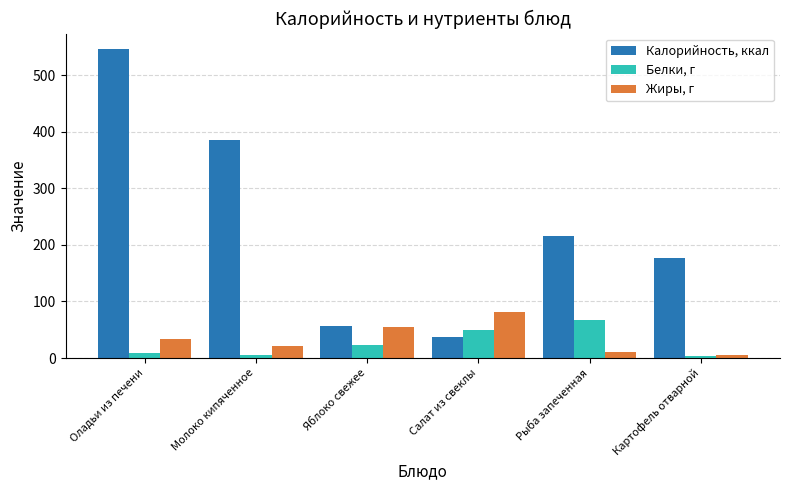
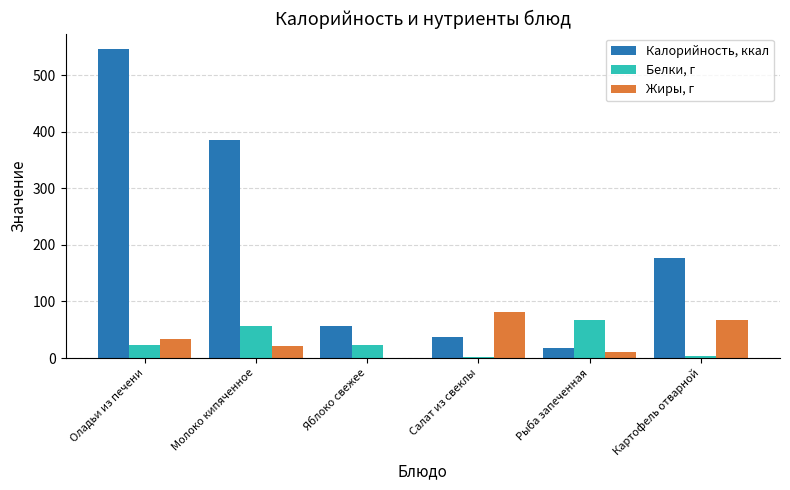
  {
    "Калорийность, ккал": {
      "Оладьи из печени": 550,
      "Молоко кипяченное": 390,
      "Яблоко свежее": 60,
      "Салат из свеклы": 40,
-     "Рыба запеченная": 220,
+     "Рыба запеченная": 20,
      "Картофель отварной": 180
    },
    "Белки, г": {
-     "Оладьи из печени": 10,
-     "Молоко кипяченное": 10,
+     "Оладьи из печени": 20,
+     "Молоко кипяченное": 60,
      "Яблоко свежее": 20,
-     "Салат из свеклы": 50,
+     "Салат из свеклы": 0,
      "Рыба запеченная": 70
    },
    "Жиры, г": {
      "Оладьи из печени": 30,
      "Молоко кипяченное": 20,
-     "Яблоко свежее": 50,
+     "Яблоко свежее": 0,
      "Салат из свеклы": 80,
      "Рыба запеченная": 10,
-     "Картофель отварной": 10
+     "Картофель отварной": 70
    }
  }
